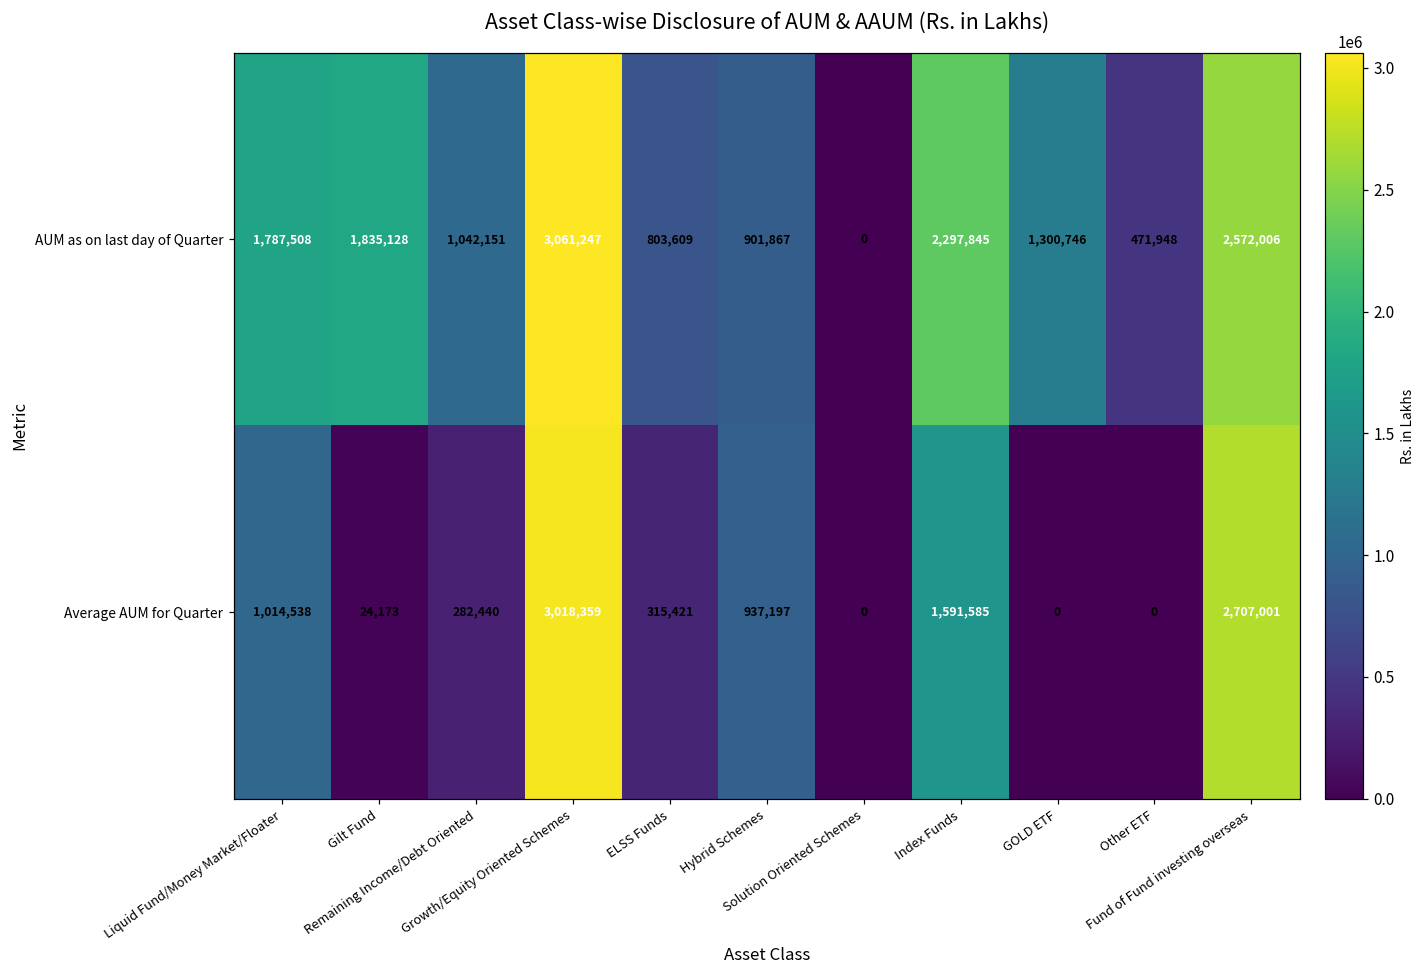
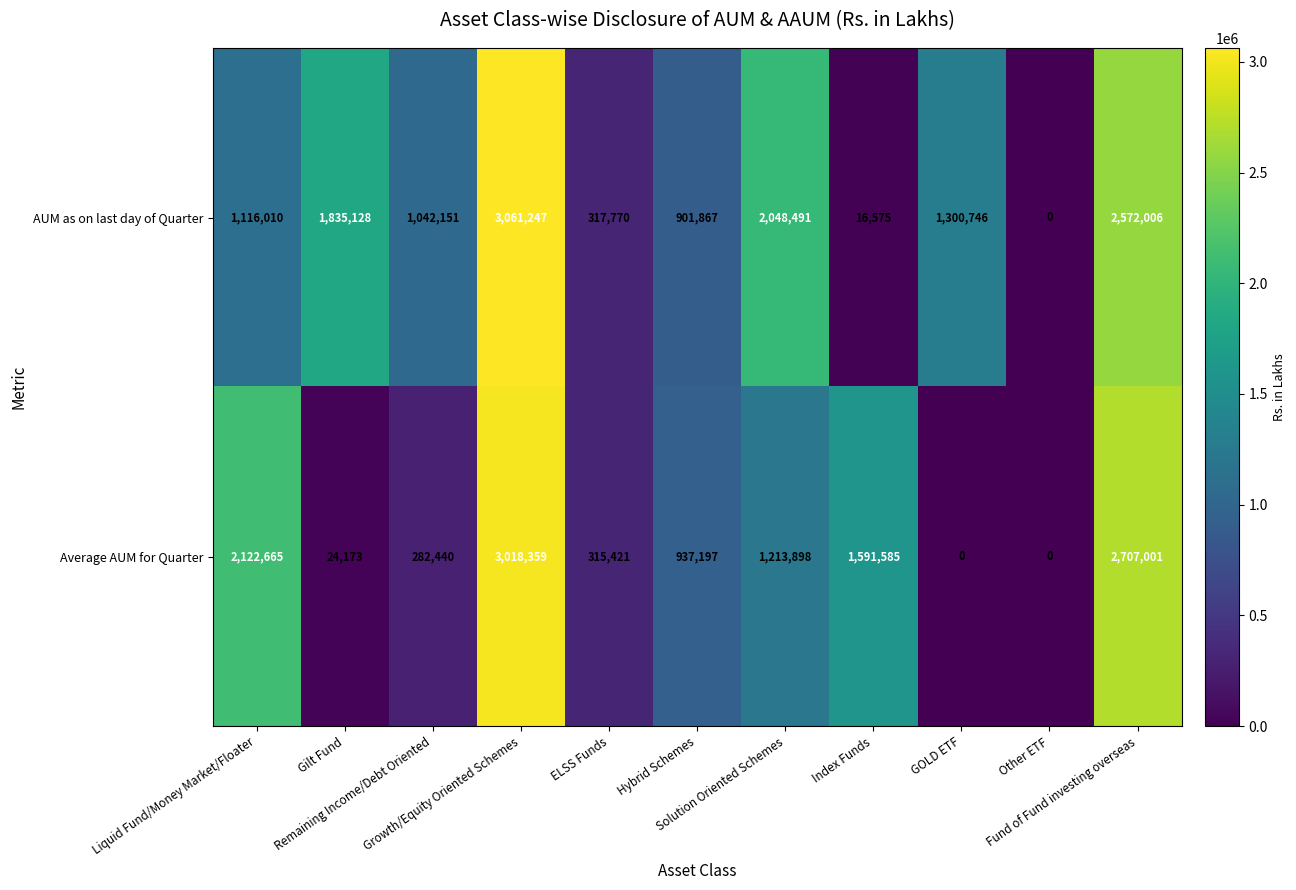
  {
    "AUM as on last day of Quarter": {
-     "Liquid Fund/Money Market/Floater": "1,787,508",
+     "Liquid Fund/Money Market/Floater": "1,116,010",
      "Gilt Fund": "1,835,128",
      "Remaining Income/Debt Oriented": "1,042,151",
      "Growth/Equity Oriented Schemes": "3,061,247",
-     "ELSS Funds": "803,609",
+     "ELSS Funds": "317,770",
      "Hybrid Schemes": "901,867",
-     "Solution Oriented Schemes": "0",
-     "Index Funds": "2,297,845",
+     "Solution Oriented Schemes": "2,048,491",
+     "Index Funds": "16,575",
      "GOLD ETF": "1,300,746",
-     "Other ETF": "471,948",
+     "Other ETF": "0",
      "Fund of Fund investing overseas": "2,572,006"
    },
    "Average AUM for Quarter": {
-     "Liquid Fund/Money Market/Floater": "1,014,538",
+     "Liquid Fund/Money Market/Floater": "2,122,665",
      "Gilt Fund": "24,173",
      "Remaining Income/Debt Oriented": "282,440",
      "Growth/Equity Oriented Schemes": "3,018,359",
      "ELSS Funds": "315,421",
      "Hybrid Schemes": "937,197",
-     "Solution Oriented Schemes": "0",
+     "Solution Oriented Schemes": "1,213,898",
      "Index Funds": "1,591,585",
      "GOLD ETF": "0",
      "Other ETF": "0",
      "Fund of Fund investing overseas": "2,707,001"
    }
  }
